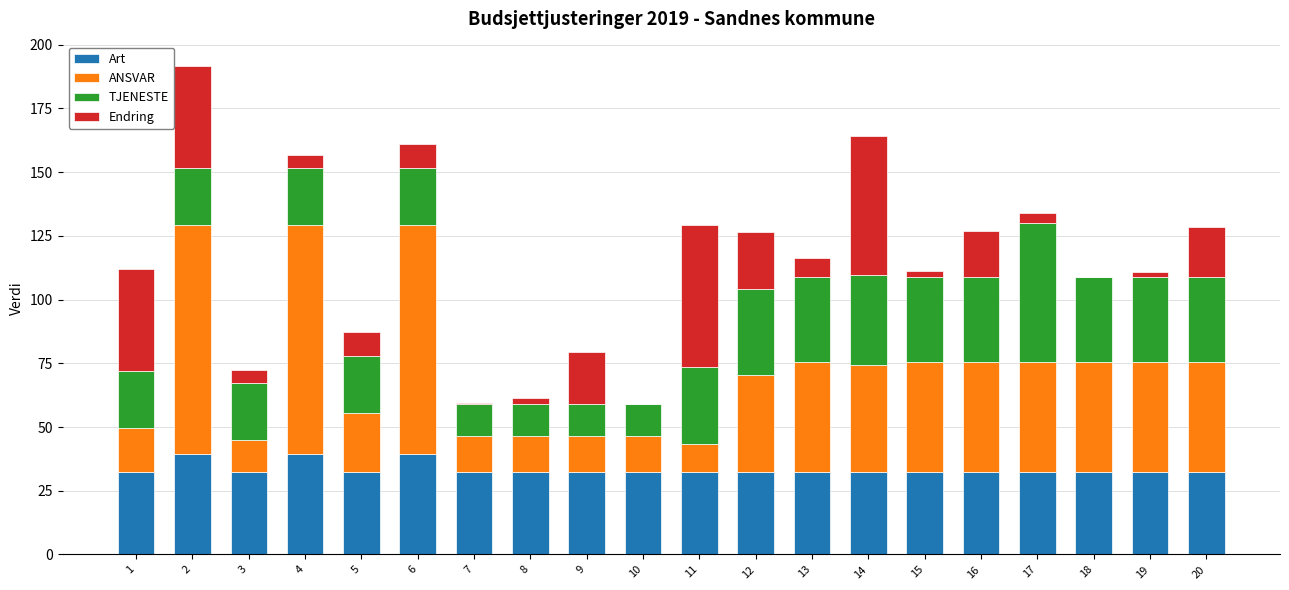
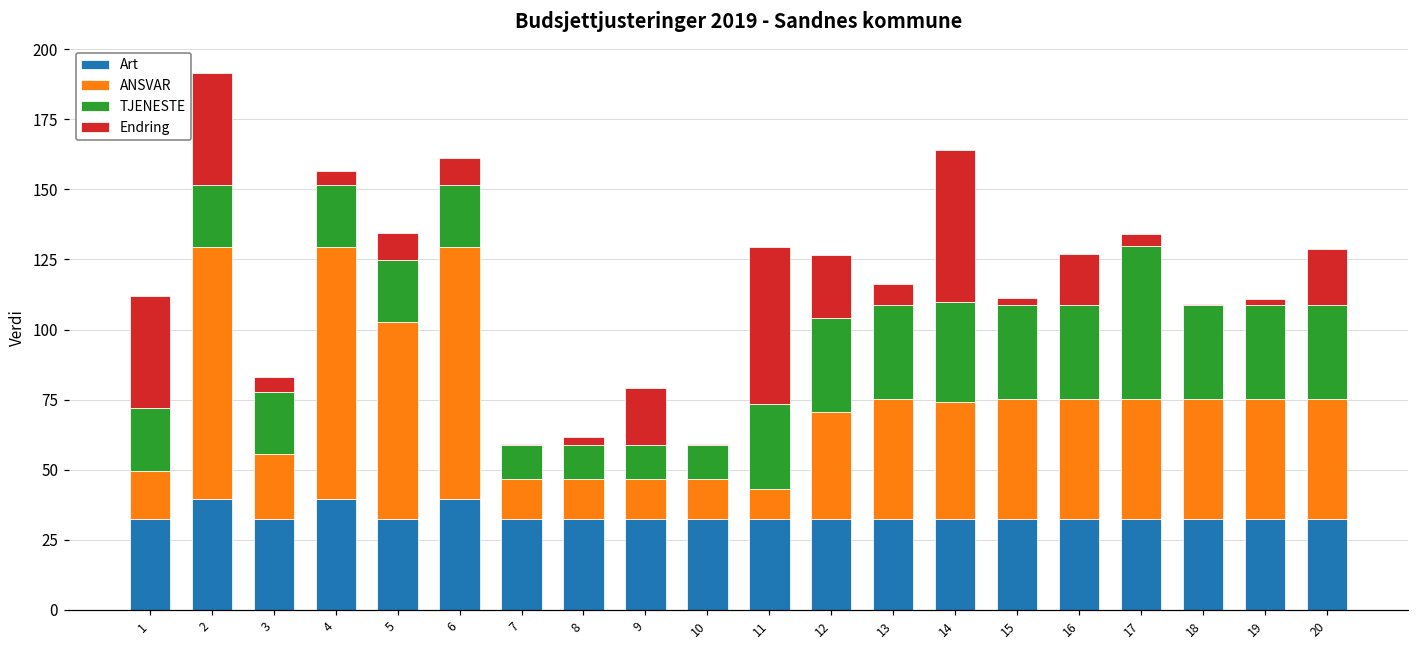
  {
    "Art": {
      "1": 32,
      "2": 39,
      "3": 32,
      "4": 39,
      "5": 32,
      "6": 39,
      "7": 32,
      "8": 32,
      "9": 32,
      "10": 32,
      "11": 32,
      "12": 32,
      "13": 32,
      "14": 32,
      "15": 32,
      "16": 32,
      "17": 32,
      "18": 32,
      "19": 32,
      "20": 32
    },
    "ANSVAR": {
      "1": 17,
      "2": 90,
-     "3": 13,
+     "3": 23,
      "4": 90,
-     "5": 23,
+     "5": 70,
      "6": 90,
      "7": 14,
      "8": 14,
      "9": 14,
      "10": 14,
      "11": 11,
      "12": 38,
      "13": 43,
      "14": 42,
      "15": 43,
      "16": 43,
      "17": 43,
      "18": 43,
      "19": 43,
      "20": 43
    },
    "TJENESTE": {
      "1": 22,
      "2": 22,
      "3": 22,
      "4": 22,
      "5": 22,
      "6": 22,
      "7": 12,
      "8": 12,
      "9": 12,
      "10": 12,
      "11": 30,
      "12": 33,
      "13": 33,
      "14": 36,
      "15": 33,
      "16": 33,
      "17": 55,
      "18": 33,
      "19": 33,
      "20": 33
    },
    "Endring": {
      "1": 40,
      "2": 40,
      "3": 5,
      "4": 5,
      "5": 10,
      "6": 10,
      "8": 3,
      "9": 20,
      "11": 56,
      "12": 23,
      "13": 8,
      "14": 54,
      "15": 2,
      "16": 18,
      "17": 4,
      "19": 2,
      "20": 20
    }
  }
